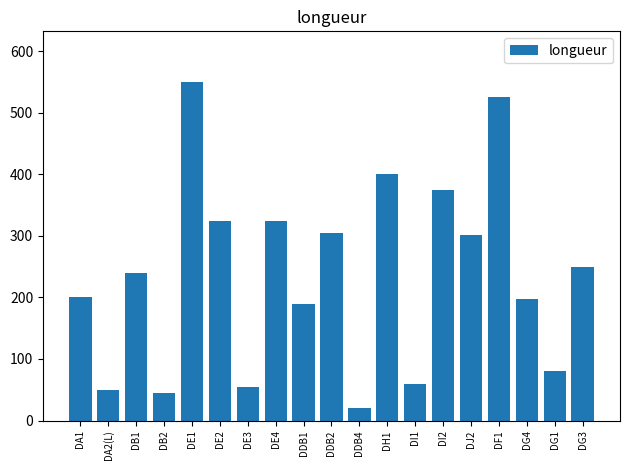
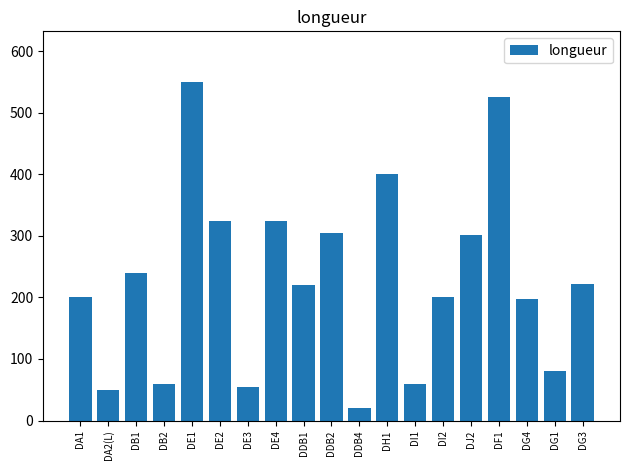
  {
    "DA1": 200,
    "DA2(L)": 50,
    "DB1": 240,
-   "DB2": 50,
+   "DB2": 60,
    "DE1": 550,
    "DE2": 320,
    "DE3": 60,
    "DE4": 330,
-   "DDB1": 190,
+   "DDB1": 220,
    "DDB2": 310,
    "DDB4": 20,
    "DH1": 400,
    "DI1": 60,
-   "DI2": 380,
+   "DI2": 200,
    "DJ2": 300,
    "DF1": 530,
    "DG4": 200,
    "DG1": 80,
-   "DG3": 250
+   "DG3": 220
  }
